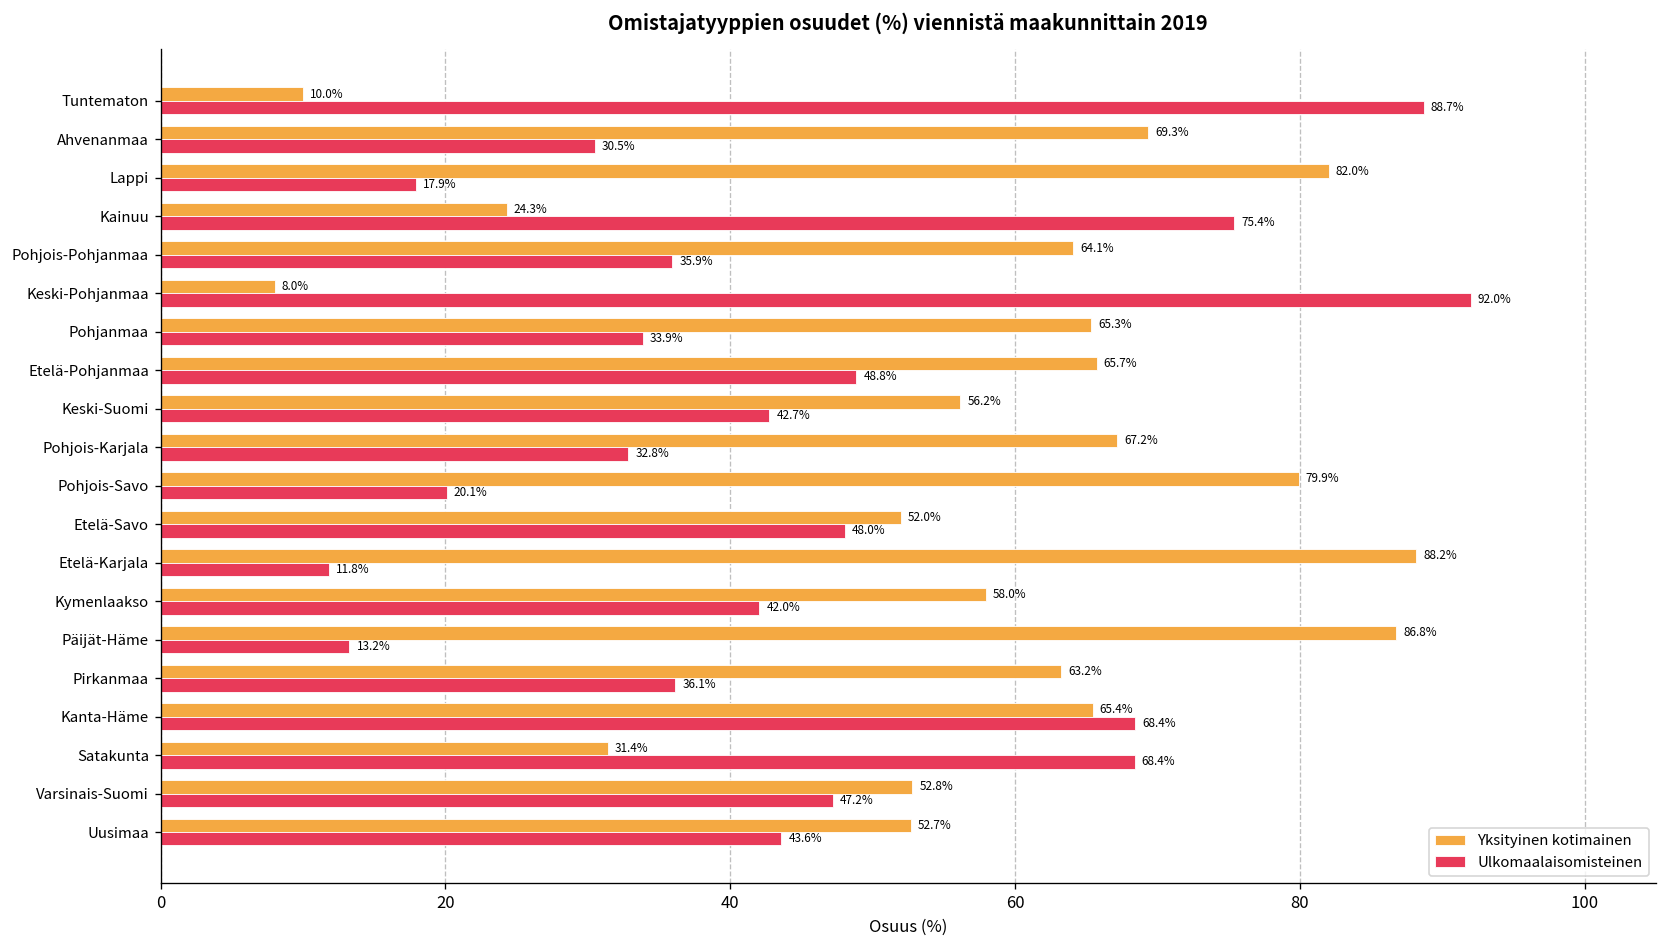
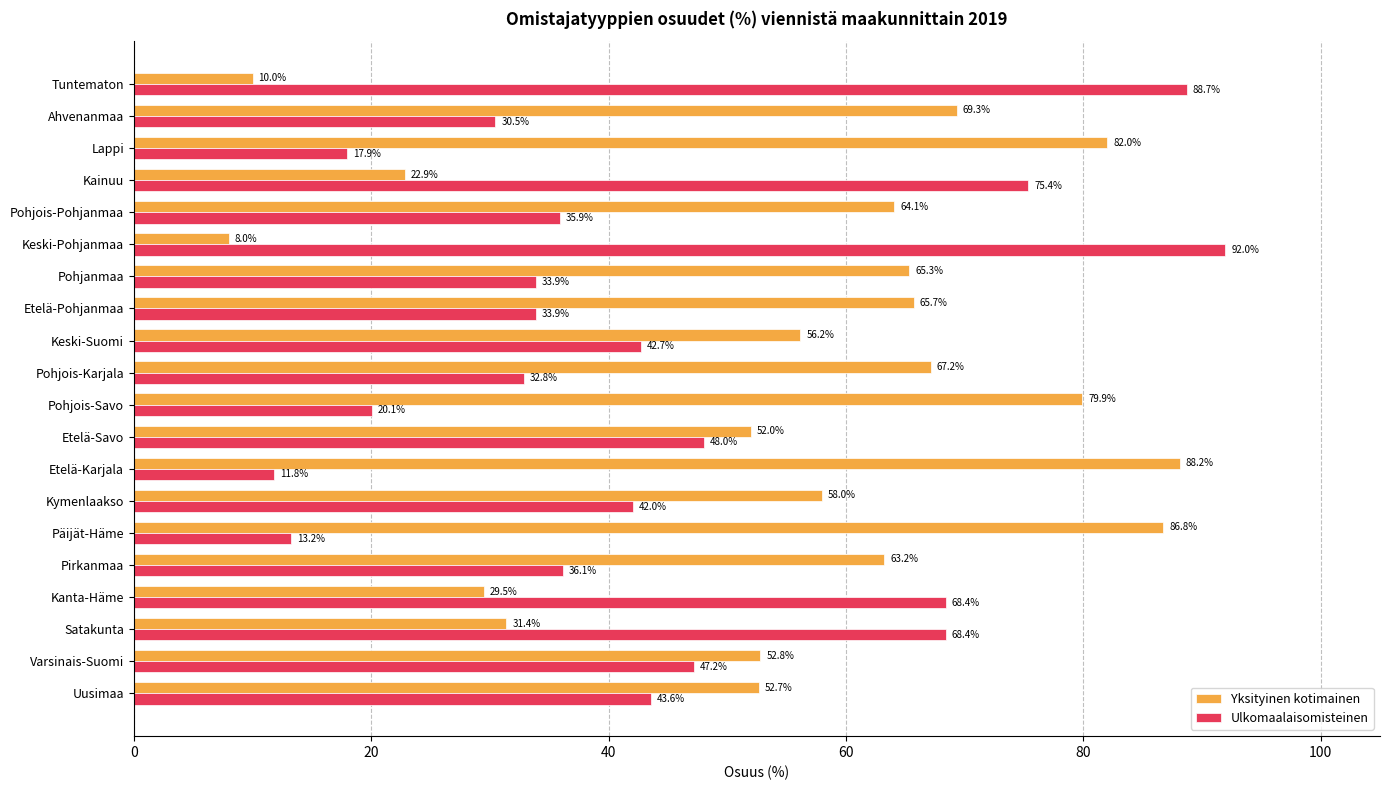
  {
    "Yksityinen kotimainen": {
      "Tuntematon": "10.0%",
      "Ahvenanmaa": "69.3%",
      "Lappi": "82.0%",
-     "Kainuu": "24.3%",
+     "Kainuu": "22.9%",
      "Pohjois-Pohjanmaa": "64.1%",
      "Keski-Pohjanmaa": "8.0%",
      "Pohjanmaa": "65.3%",
      "Etelä-Pohjanmaa": "65.7%",
      "Keski-Suomi": "56.2%",
      "Pohjois-Karjala": "67.2%",
      "Pohjois-Savo": "79.9%",
      "Etelä-Savo": "52.0%",
      "Etelä-Karjala": "88.2%",
      "Kymenlaakso": "58.0%",
      "Päijät-Häme": "86.8%",
      "Pirkanmaa": "63.2%",
-     "Kanta-Häme": "65.4%",
+     "Kanta-Häme": "29.5%",
      "Satakunta": "31.4%",
      "Varsinais-Suomi": "52.8%",
      "Uusimaa": "52.7%"
    },
    "Ulkomaalaisomisteinen": {
      "Tuntematon": "88.7%",
      "Ahvenanmaa": "30.5%",
      "Lappi": "17.9%",
      "Kainuu": "75.4%",
      "Pohjois-Pohjanmaa": "35.9%",
      "Keski-Pohjanmaa": "92.0%",
      "Pohjanmaa": "33.9%",
-     "Etelä-Pohjanmaa": "48.8%",
+     "Etelä-Pohjanmaa": "33.9%",
      "Keski-Suomi": "42.7%",
      "Pohjois-Karjala": "32.8%",
      "Pohjois-Savo": "20.1%",
      "Etelä-Savo": "48.0%",
      "Etelä-Karjala": "11.8%",
      "Kymenlaakso": "42.0%",
      "Päijät-Häme": "13.2%",
      "Pirkanmaa": "36.1%",
      "Kanta-Häme": "68.4%",
      "Satakunta": "68.4%",
      "Varsinais-Suomi": "47.2%",
      "Uusimaa": "43.6%"
    }
  }
